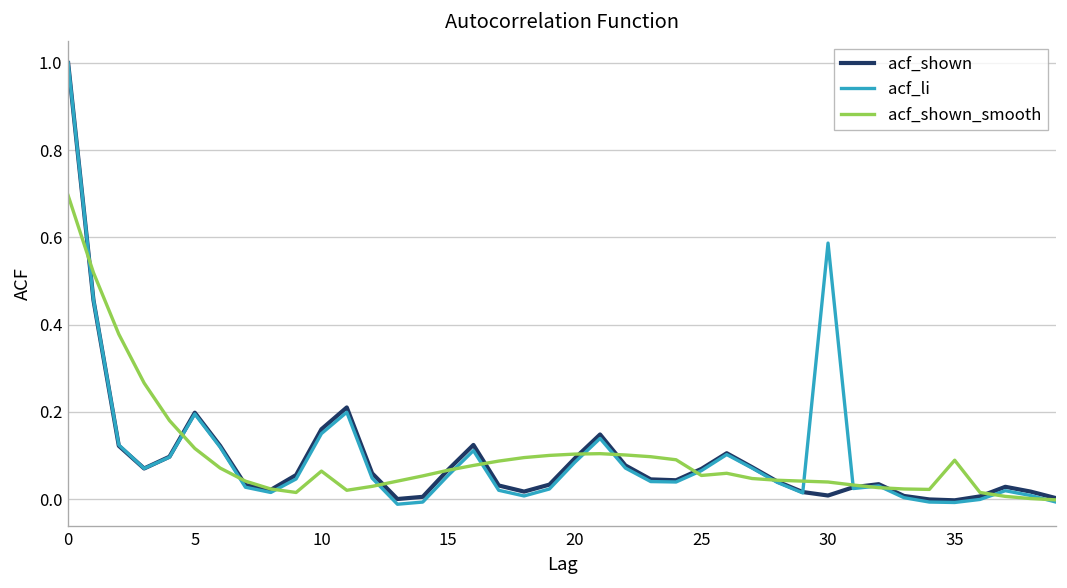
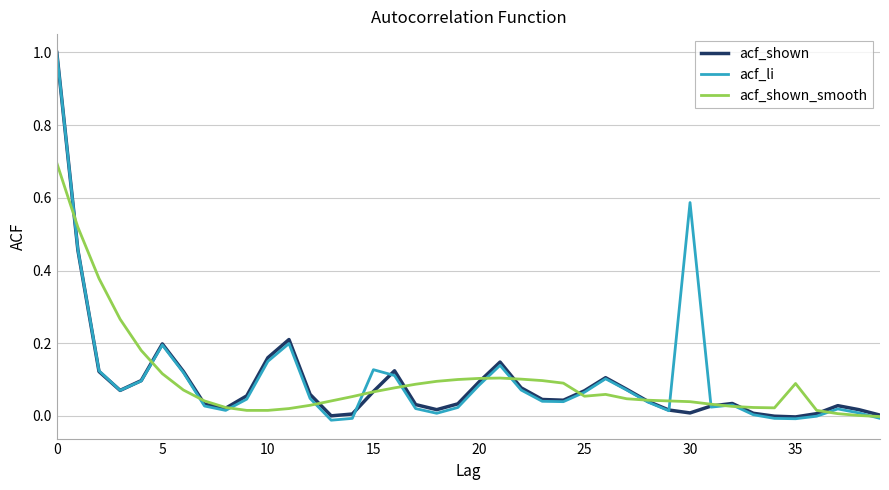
  {
    "acf_shown": {
      "10": 0.16,
      "20": 0.09,
      "30": 0.01
    },
    "acf_li": {
      "10": 0.15,
-     "15": 0.05,
+     "15": 0.13,
      "20": 0.08,
      "30": 0.59
    },
    "acf_shown_smooth": {
      "0": 0.70,
      "5": 0.12,
-     "10": 0.06,
+     "10": 0.02,
      "20": 0.10,
      "25": 0.05,
      "30": 0.04,
      "35": 0.09
    }
  }
